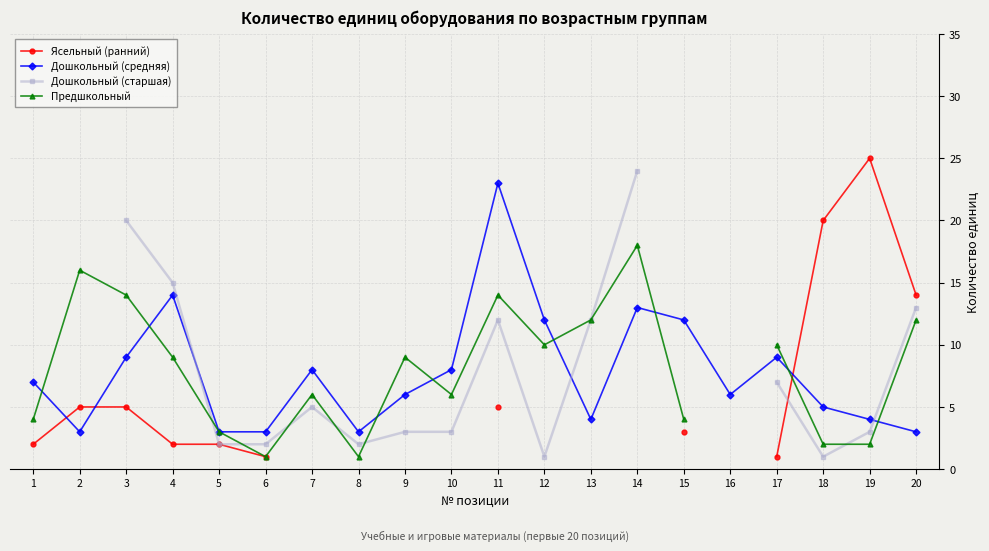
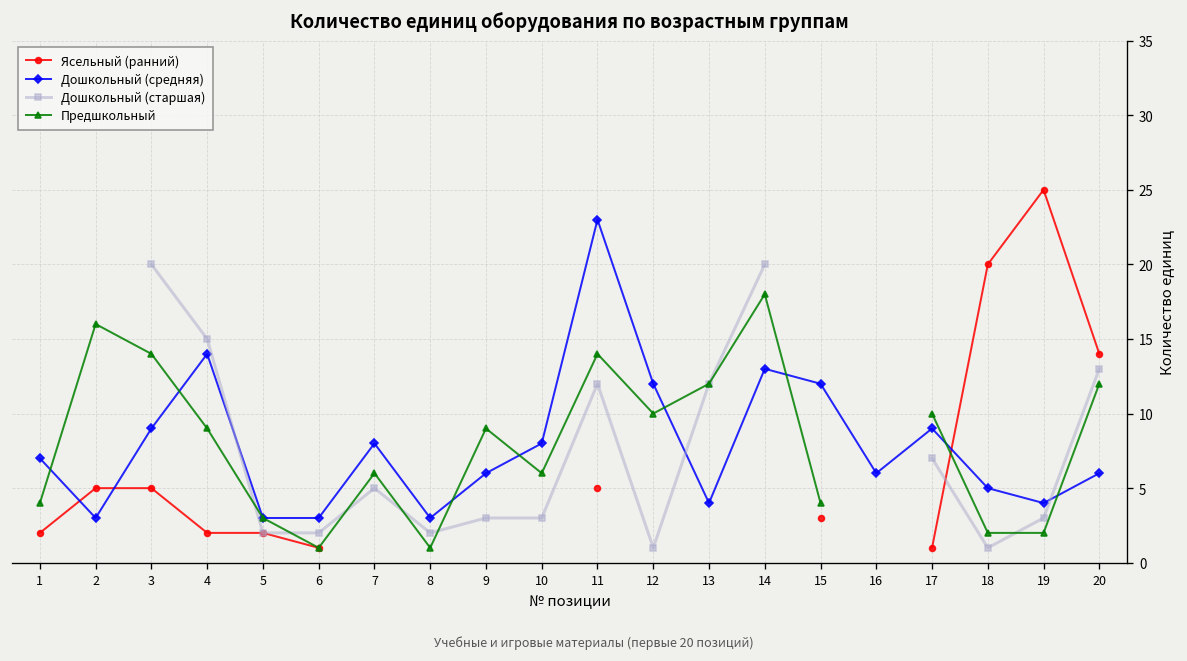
  {
    "Ясельный (ранний)": {
      "1": 2,
      "2": 5,
      "3": 5,
      "4": 2,
      "11": 5,
      "15": 3,
      "17": 1,
      "18": 20,
      "19": 25,
      "20": 14
    },
    "Дошкольный (средняя)": {
      "1": 7,
      "2": 3,
      "3": 9,
      "4": 14,
      "6": 3,
      "7": 8,
      "8": 3,
      "9": 6,
      "10": 8,
      "11": 23,
      "12": 12,
      "13": 4,
      "14": 13,
      "15": 12,
      "16": 6,
      "17": 9,
      "18": 5,
      "19": 4,
-     "20": 3
+     "20": 6
    },
    "Дошкольный (старшая)": {
      "3": 20,
      "4": 15,
      "6": 2,
      "7": 5,
      "8": 2,
      "9": 3,
      "10": 3,
      "11": 12,
      "12": 1,
-     "14": 24,
+     "14": 20,
      "17": 7,
      "18": 1,
      "19": 3,
      "20": 13
    },
    "Предшкольный": {
      "1": 4,
      "2": 16,
      "3": 14,
      "4": 9,
      "7": 6,
      "8": 1,
      "9": 9,
      "10": 6,
      "11": 14,
      "12": 10,
      "14": 18,
      "15": 4,
      "17": 10,
      "18": 2,
      "19": 2,
      "20": 12
    }
  }
